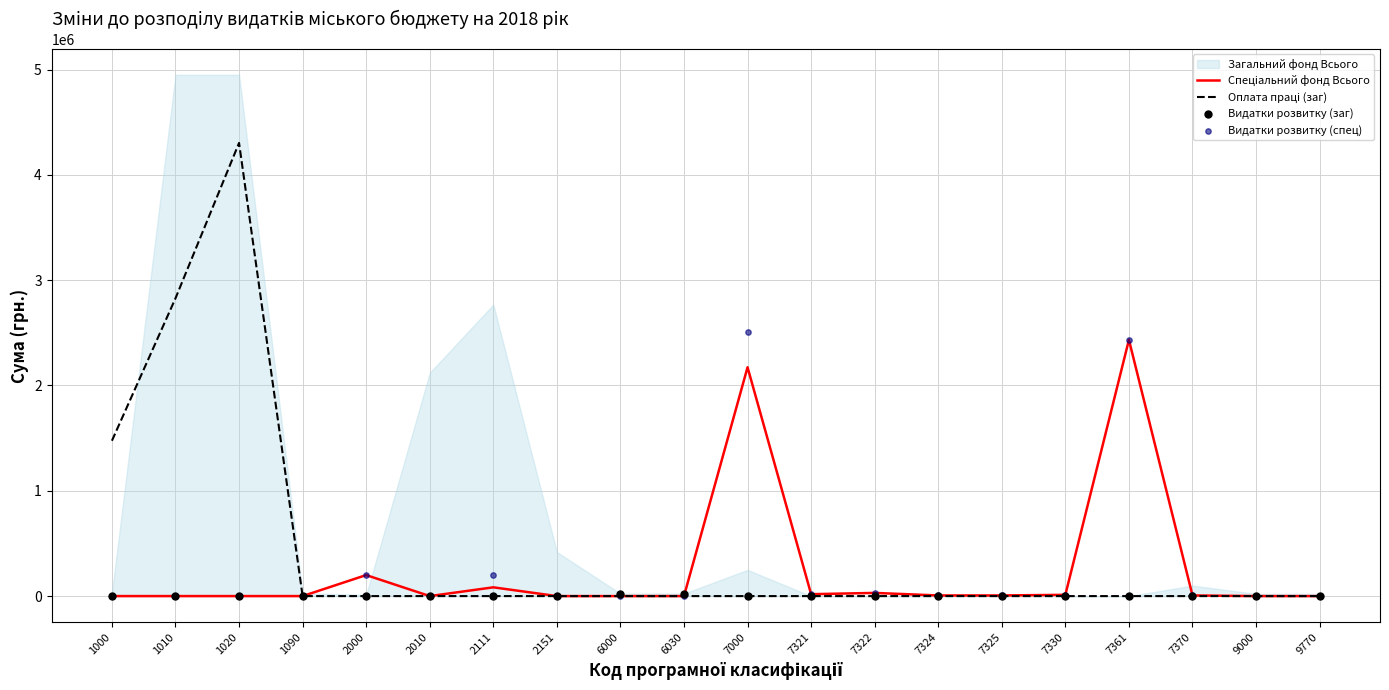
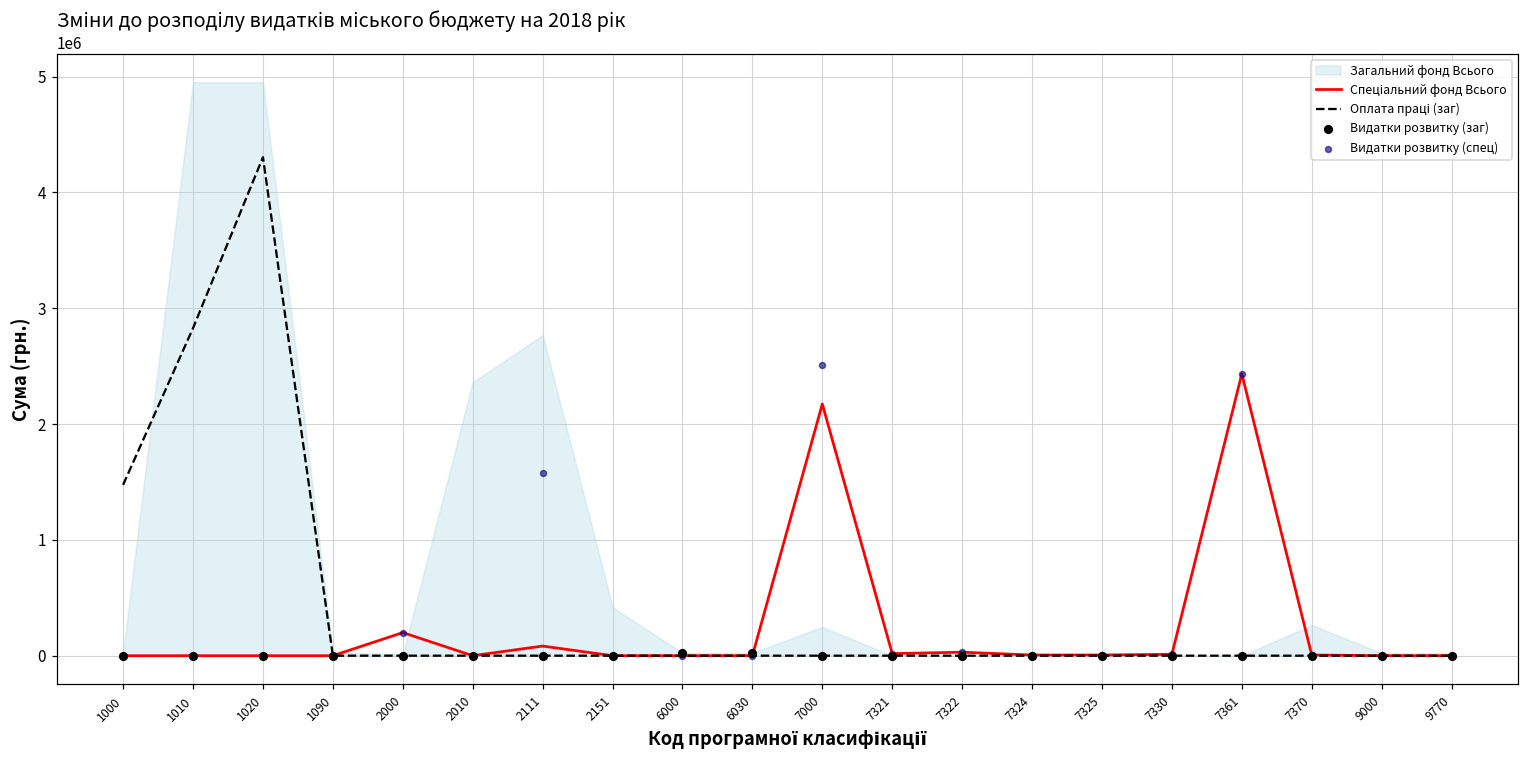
  {
    "Загальний фонд Всього": {
      "1000": 30000,
      "1010": 4950000,
      "1020": 4950000,
      "1090": 30000,
-     "2010": 2120000,
+     "2010": 2360000,
      "2111": 2770000,
      "2151": 420000,
      "7000": 250000,
-     "7370": 100000
+     "7370": 260000
    },
    "Спеціальний фонд Всього": {
      "2111": 80000,
      "7000": 2170000
    },
    "Видатки розвитку (спец)": {
-     "2111": 200000
+     "2111": 1580000
    }
  }
